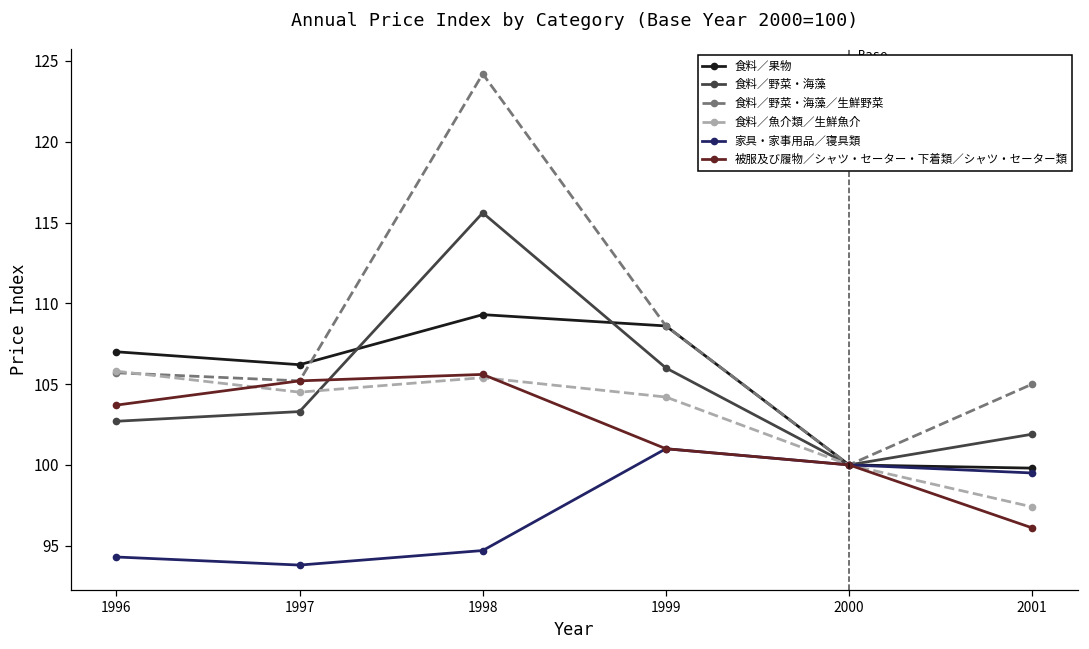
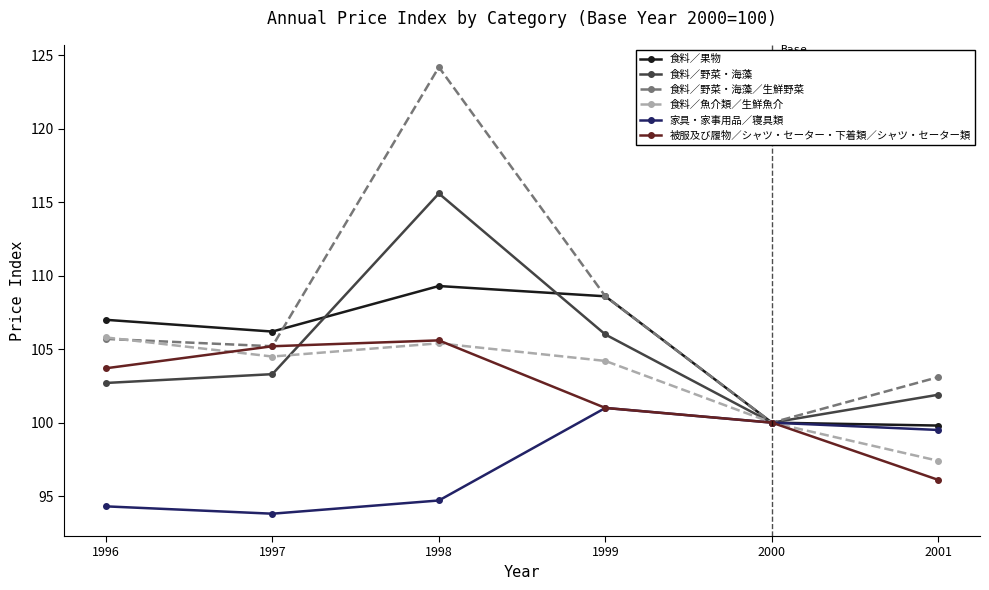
  {
    "食料／果物": {
      "1996": 107.0,
      "1997": 106.2,
      "1998": 109.3,
      "2001": 99.8
    },
    "食料／野菜・海藻／生鮮野菜": {
      "1998": 124.2,
-     "2001": 105.0
+     "2001": 103.1
    },
    "食料／魚介類／生鮮魚介": {
      "1997": 104.5,
      "1998": 105.4,
      "1999": 104.2,
      "2001": 97.4
    }
  }
